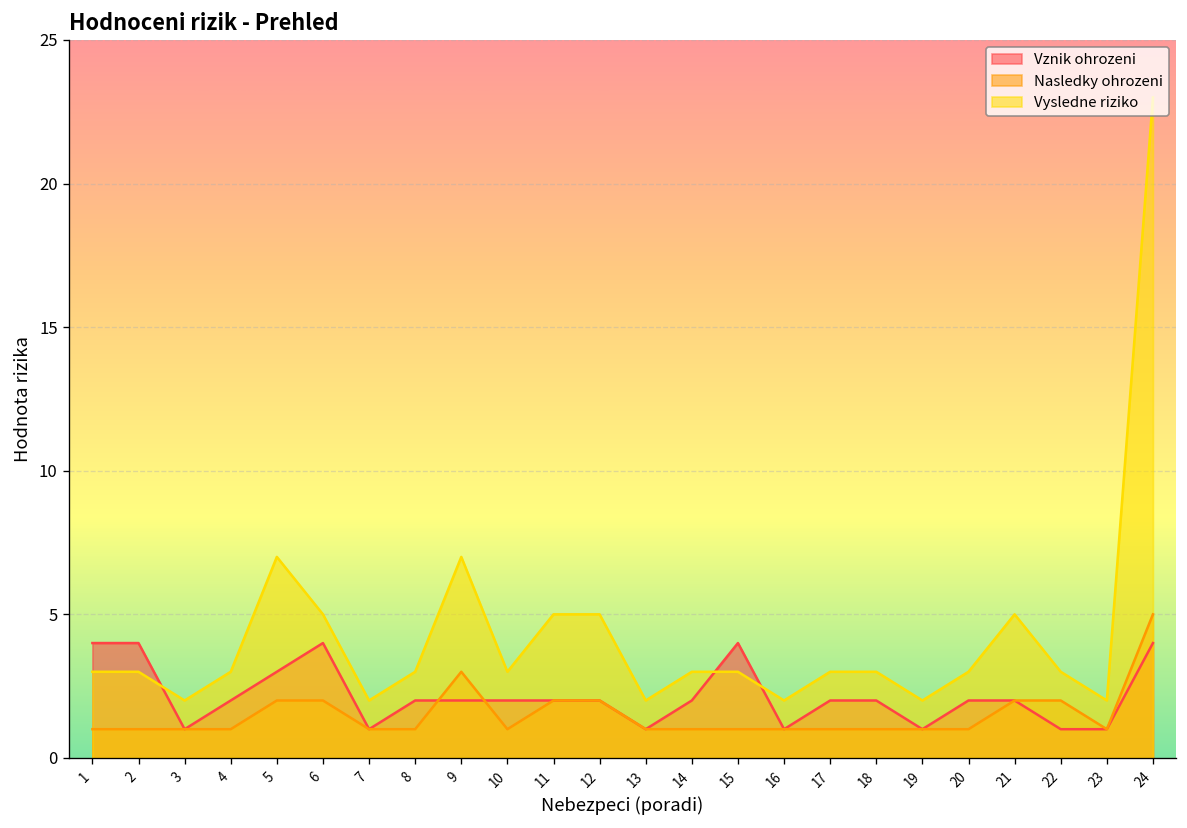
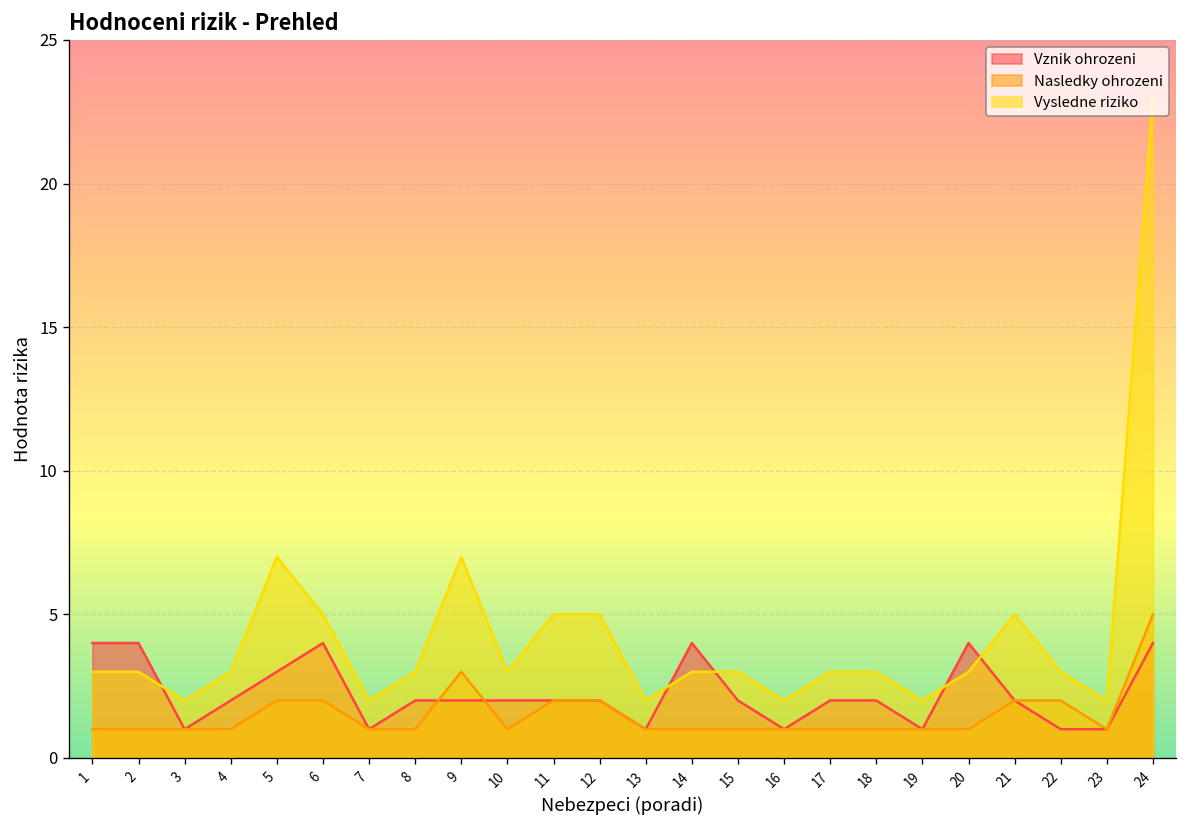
  {
    "Vznik ohrozeni": {
      "1": 4,
      "2": 4,
      "4": 2,
      "5": 3,
      "6": 4,
      "8": 2,
      "9": 2,
      "10": 2,
-     "14": 2,
-     "15": 4,
+     "14": 4,
+     "15": 2,
      "17": 2,
      "18": 2,
-     "20": 2,
+     "20": 4,
      "22": 1,
      "24": 4
    }
  }
